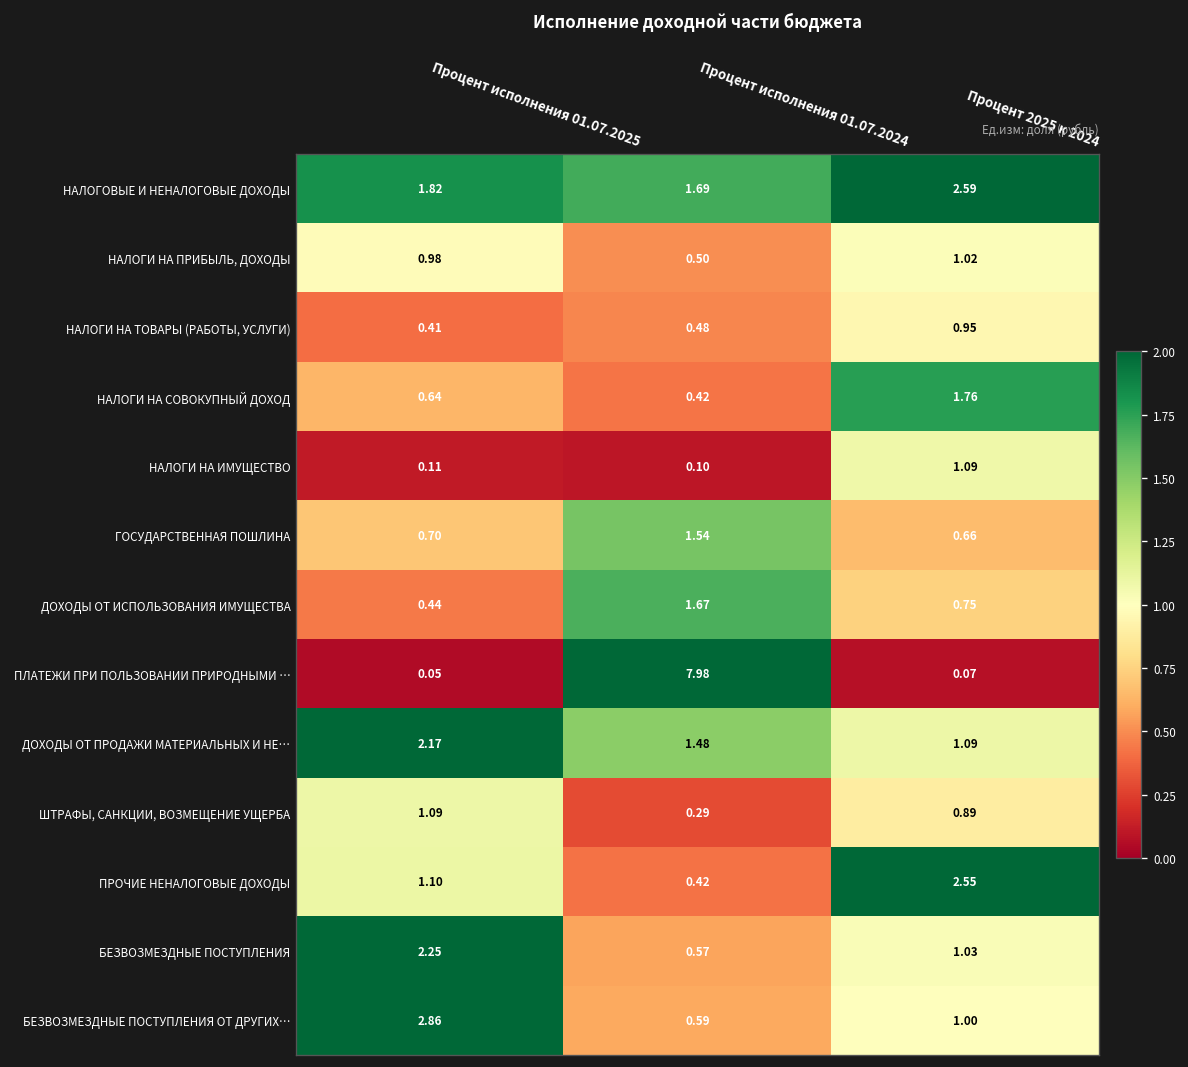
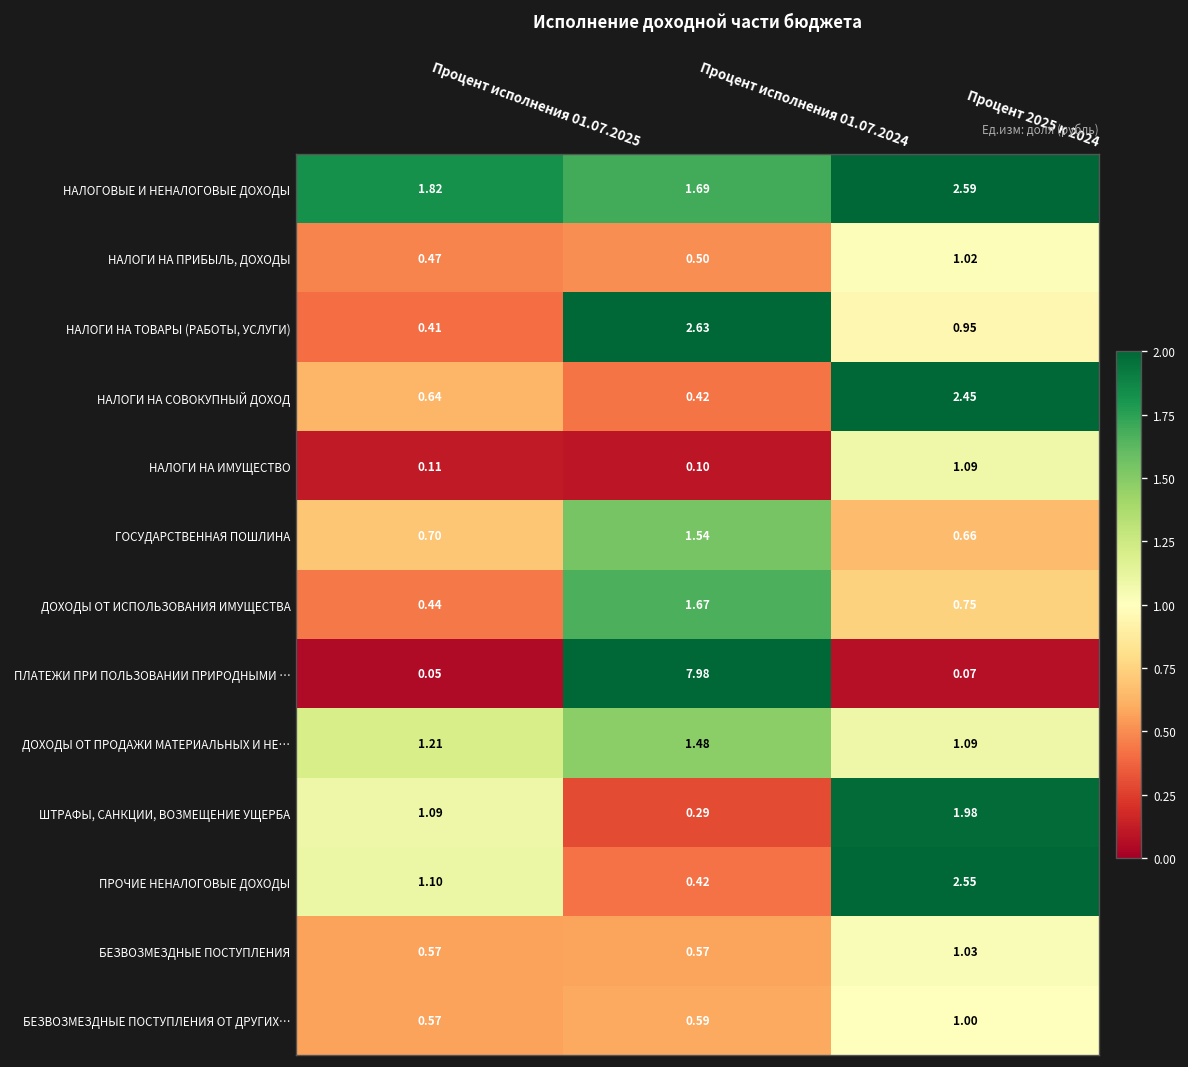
  {
    "НАЛОГОВЫЕ И НЕНАЛОГОВЫЕ ДОХОДЫ": {
      "Процент исполнения 01.07.2025": 1.82,
      "Процент исполнения 01.07.2024": 1.69,
      "Процент 2025 к 2024": 2.59
    },
    "НАЛОГИ НА ПРИБЫЛЬ, ДОХОДЫ": {
-     "Процент исполнения 01.07.2025": 0.98,
+     "Процент исполнения 01.07.2025": 0.47,
      "Процент исполнения 01.07.2024": 0.50,
      "Процент 2025 к 2024": 1.02
    },
    "НАЛОГИ НА ТОВАРЫ (РАБОТЫ, УСЛУГИ)": {
      "Процент исполнения 01.07.2025": 0.41,
-     "Процент исполнения 01.07.2024": 0.48,
+     "Процент исполнения 01.07.2024": 2.63,
      "Процент 2025 к 2024": 0.95
    },
    "НАЛОГИ НА СОВОКУПНЫЙ ДОХОД": {
      "Процент исполнения 01.07.2025": 0.64,
      "Процент исполнения 01.07.2024": 0.42,
-     "Процент 2025 к 2024": 1.76
+     "Процент 2025 к 2024": 2.45
    },
    "НАЛОГИ НА ИМУЩЕСТВО": {
      "Процент исполнения 01.07.2025": 0.11,
      "Процент исполнения 01.07.2024": 0.10,
      "Процент 2025 к 2024": 1.09
    },
    "ГОСУДАРСТВЕННАЯ ПОШЛИНА": {
      "Процент исполнения 01.07.2025": 0.70,
      "Процент исполнения 01.07.2024": 1.54,
      "Процент 2025 к 2024": 0.66
    },
    "ДОХОДЫ ОТ ИСПОЛЬЗОВАНИЯ ИМУЩЕСТВА": {
      "Процент исполнения 01.07.2025": 0.44,
      "Процент исполнения 01.07.2024": 1.67,
      "Процент 2025 к 2024": 0.75
    },
    "ПЛАТЕЖИ ПРИ ПОЛЬЗОВАНИИ ПРИРОДНЫМИ …": {
      "Процент исполнения 01.07.2025": 0.05,
      "Процент исполнения 01.07.2024": 7.98,
      "Процент 2025 к 2024": 0.07
    },
    "ДОХОДЫ ОТ ПРОДАЖИ МАТЕРИАЛЬНЫХ И НЕ…": {
-     "Процент исполнения 01.07.2025": 2.17,
+     "Процент исполнения 01.07.2025": 1.21,
      "Процент исполнения 01.07.2024": 1.48,
      "Процент 2025 к 2024": 1.09
    },
    "ШТРАФЫ, САНКЦИИ, ВОЗМЕЩЕНИЕ УЩЕРБА": {
      "Процент исполнения 01.07.2025": 1.09,
      "Процент исполнения 01.07.2024": 0.29,
-     "Процент 2025 к 2024": 0.89
+     "Процент 2025 к 2024": 1.98
    },
    "ПРОЧИЕ НЕНАЛОГОВЫЕ ДОХОДЫ": {
      "Процент исполнения 01.07.2025": 1.10,
      "Процент исполнения 01.07.2024": 0.42,
      "Процент 2025 к 2024": 2.55
    },
    "БЕЗВОЗМЕЗДНЫЕ ПОСТУПЛЕНИЯ": {
-     "Процент исполнения 01.07.2025": 2.25,
+     "Процент исполнения 01.07.2025": 0.57,
      "Процент исполнения 01.07.2024": 0.57,
      "Процент 2025 к 2024": 1.03
    },
    "БЕЗВОЗМЕЗДНЫЕ ПОСТУПЛЕНИЯ ОТ ДРУГИХ…": {
-     "Процент исполнения 01.07.2025": 2.86,
+     "Процент исполнения 01.07.2025": 0.57,
      "Процент исполнения 01.07.2024": 0.59,
      "Процент 2025 к 2024": 1.00
    }
  }
